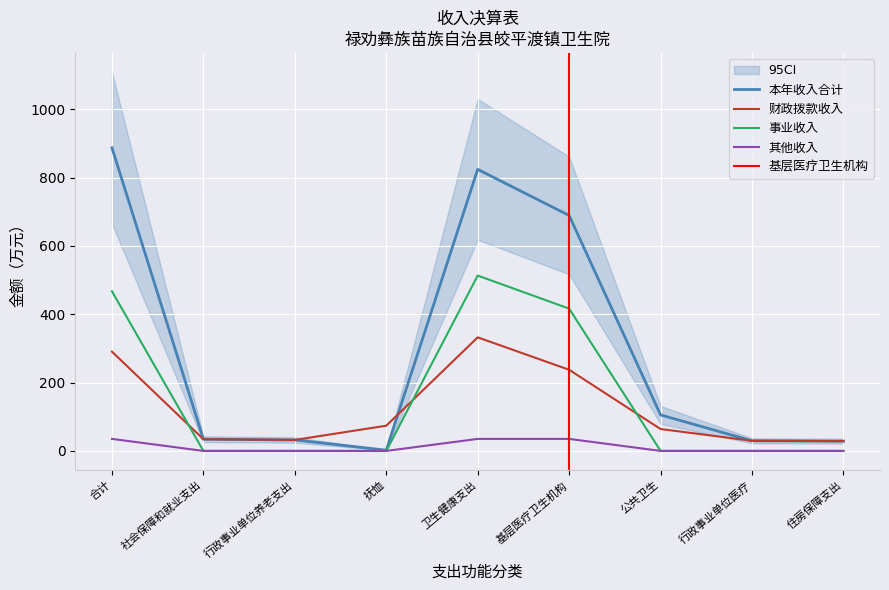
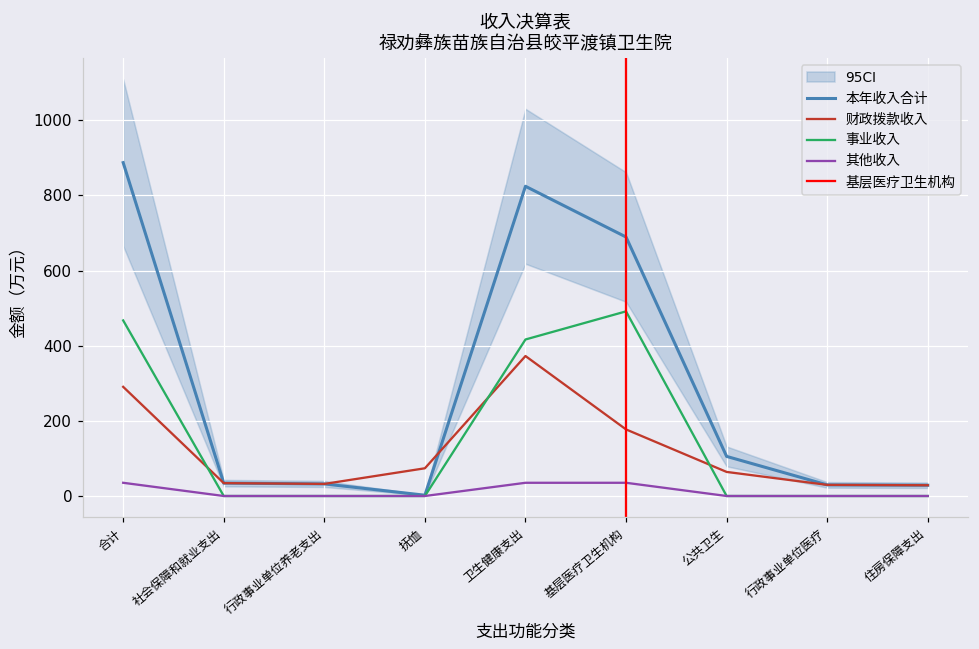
  {
    "财政拨款收入": {
      "合计": 290,
      "抚恤": 70,
-     "卫生健康支出": 330,
-     "基层医疗卫生机构": 240,
+     "卫生健康支出": 370,
+     "基层医疗卫生机构": 180,
      "公共卫生": 60
    },
    "事业收入": {
      "合计": 470,
-     "卫生健康支出": 510,
-     "基层医疗卫生机构": 420
+     "卫生健康支出": 420,
+     "基层医疗卫生机构": 490
    },
    "其他收入": {
      "合计": 40,
      "卫生健康支出": 40,
      "基层医疗卫生机构": 40
    }
  }
